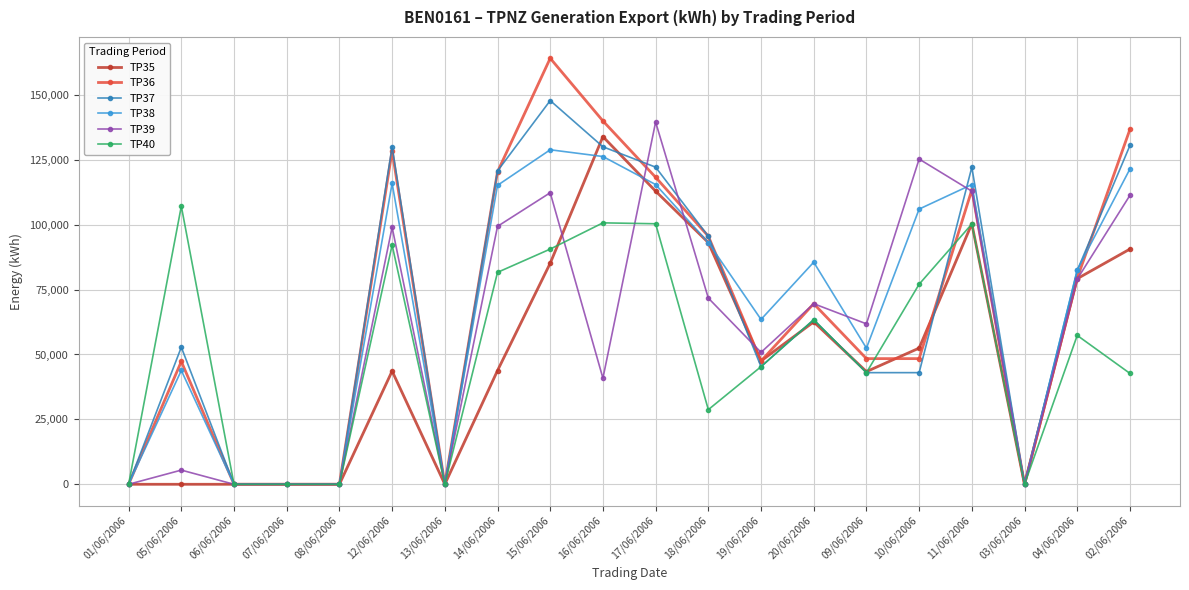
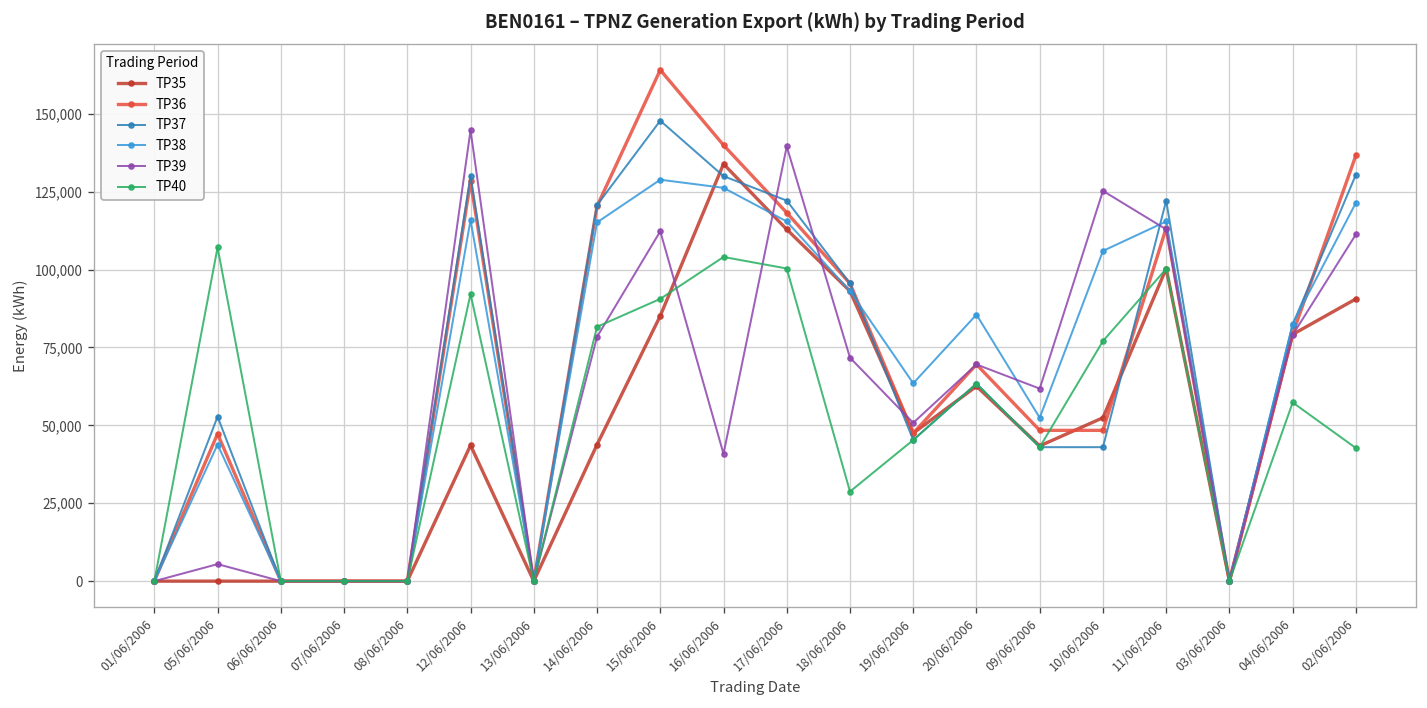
  {
    "TP39": {
      "05/06/2006": "5,000",
-     "12/06/2006": "99,000",
-     "14/06/2006": "99,000",
+     "12/06/2006": "145,000",
+     "14/06/2006": "78,000",
      "15/06/2006": "112,000",
      "16/06/2006": "41,000",
      "17/06/2006": "140,000",
      "18/06/2006": "72,000",
      "19/06/2006": "51,000",
      "09/06/2006": "62,000",
      "10/06/2006": "125,000",
      "02/06/2006": "111,000"
    },
    "TP40": {
      "05/06/2006": "107,000",
      "12/06/2006": "92,000",
      "14/06/2006": "82,000",
      "15/06/2006": "91,000",
-     "16/06/2006": "101,000",
+     "16/06/2006": "104,000",
      "17/06/2006": "100,000",
      "18/06/2006": "29,000",
      "10/06/2006": "77,000",
      "04/06/2006": "57,000",
      "02/06/2006": "43,000"
    }
  }
